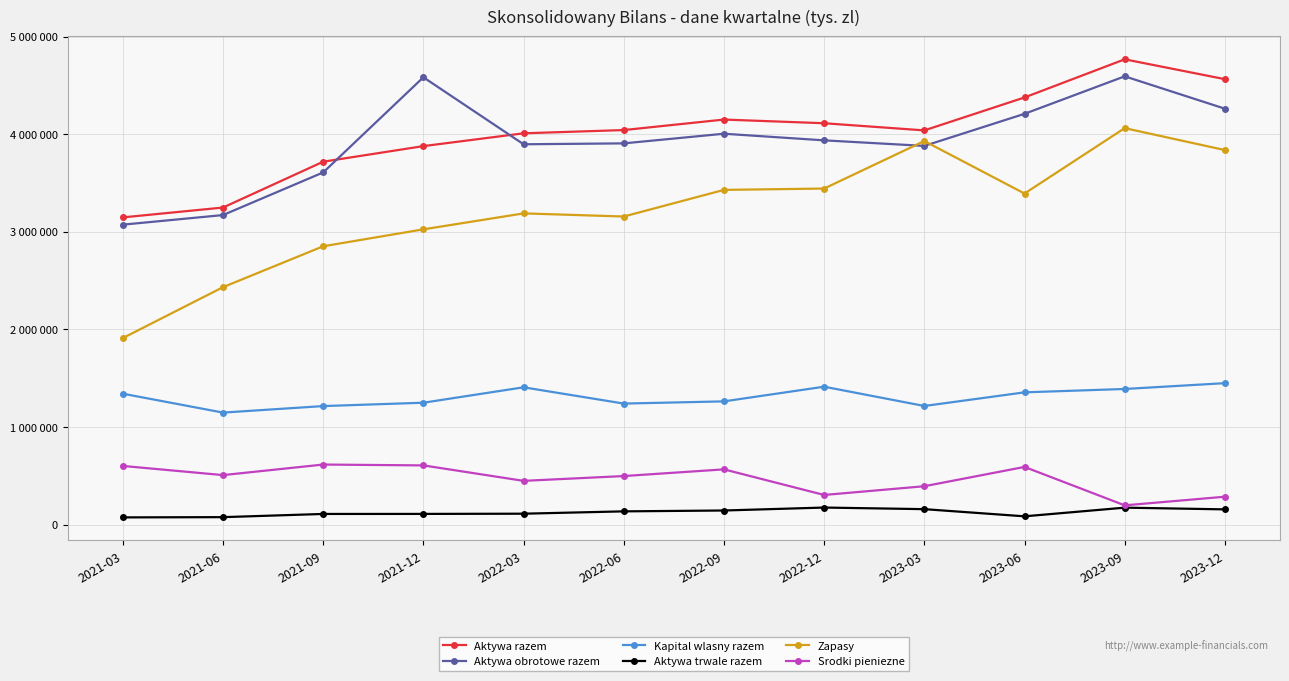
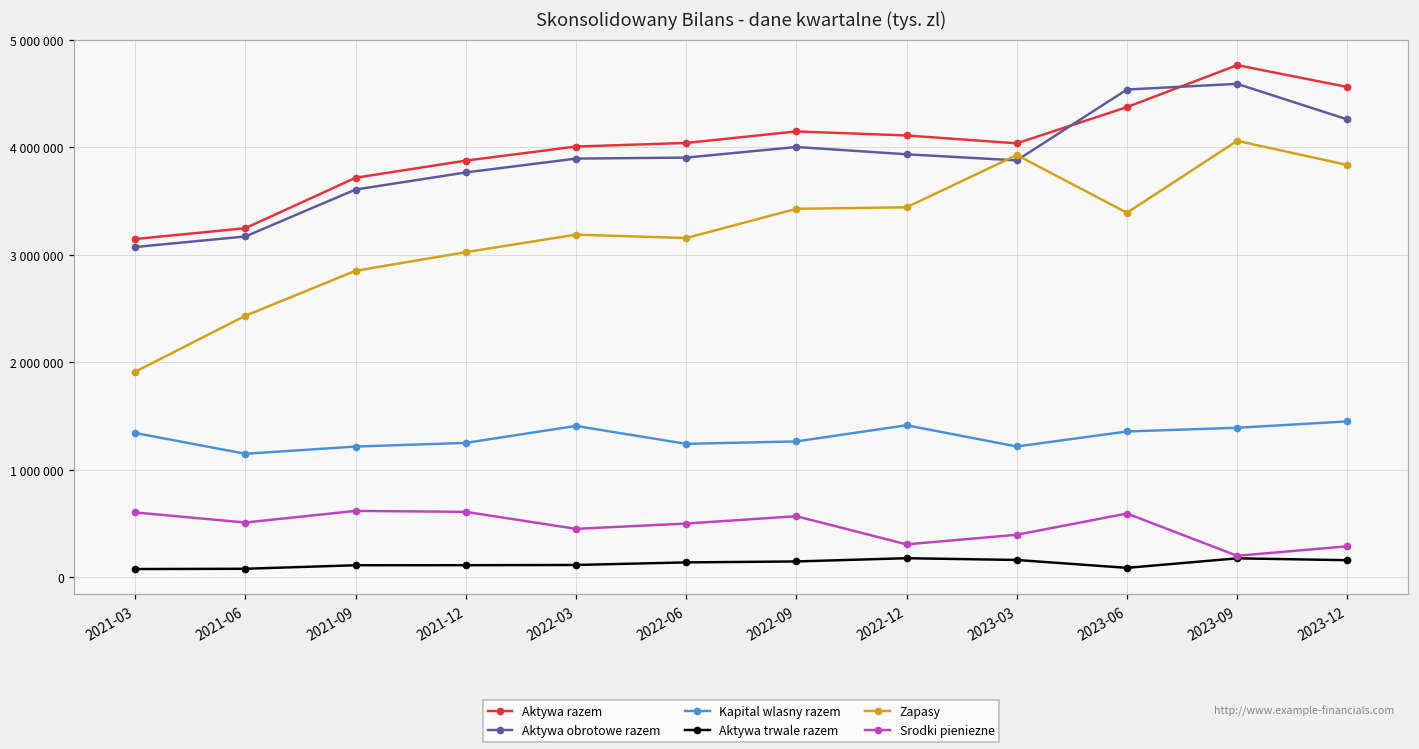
  {
    "Aktywa razem": {
      "2021-03": 3100000,
      "2021-06": 3200000,
      "2021-09": 3700000,
      "2021-12": 3900000,
      "2022-03": 4000000,
      "2022-06": 4000000,
      "2022-09": 4100000,
      "2022-12": 4100000,
      "2023-03": 4000000,
      "2023-06": 4400000,
      "2023-09": 4800000,
      "2023-12": 4600000
    },
    "Aktywa obrotowe razem": {
      "2021-03": 3100000,
      "2021-06": 3200000,
      "2021-09": 3600000,
-     "2021-12": 4600000,
+     "2021-12": 3800000,
      "2022-03": 3900000,
      "2022-06": 3900000,
      "2022-09": 4000000,
      "2022-12": 3900000,
      "2023-03": 3900000,
-     "2023-06": 4200000,
+     "2023-06": 4500000,
      "2023-09": 4600000,
      "2023-12": 4300000
    },
    "Kapital wlasny razem": {
      "2021-03": 1300000,
      "2021-06": 1100000,
      "2021-09": 1200000,
      "2021-12": 1200000,
      "2022-03": 1400000,
      "2022-06": 1200000,
      "2022-09": 1300000,
      "2022-12": 1400000,
      "2023-03": 1200000,
      "2023-06": 1400000,
      "2023-09": 1400000,
      "2023-12": 1400000
    },
    "Aktywa trwale razem": {
      "2021-03": 100000,
      "2021-06": 100000,
      "2021-09": 100000,
      "2021-12": 100000,
      "2022-03": 100000,
      "2022-06": 100000,
      "2022-09": 100000,
      "2022-12": 200000,
      "2023-03": 200000,
      "2023-06": 100000,
      "2023-12": 200000
    },
    "Zapasy": {
      "2021-03": 1900000,
      "2021-06": 2400000,
      "2021-09": 2900000,
      "2021-12": 3000000,
      "2022-03": 3200000,
      "2022-06": 3200000,
      "2022-09": 3400000,
      "2022-12": 3400000,
      "2023-03": 3900000,
      "2023-06": 3400000,
      "2023-09": 4100000,
      "2023-12": 3800000
    },
    "Srodki pieniezne": {
      "2021-03": 600000,
      "2021-06": 500000,
      "2021-09": 600000,
      "2021-12": 600000,
      "2022-03": 400000,
      "2022-06": 500000,
      "2022-09": 600000,
      "2022-12": 300000,
      "2023-03": 400000,
      "2023-06": 600000,
      "2023-12": 300000
    }
  }
